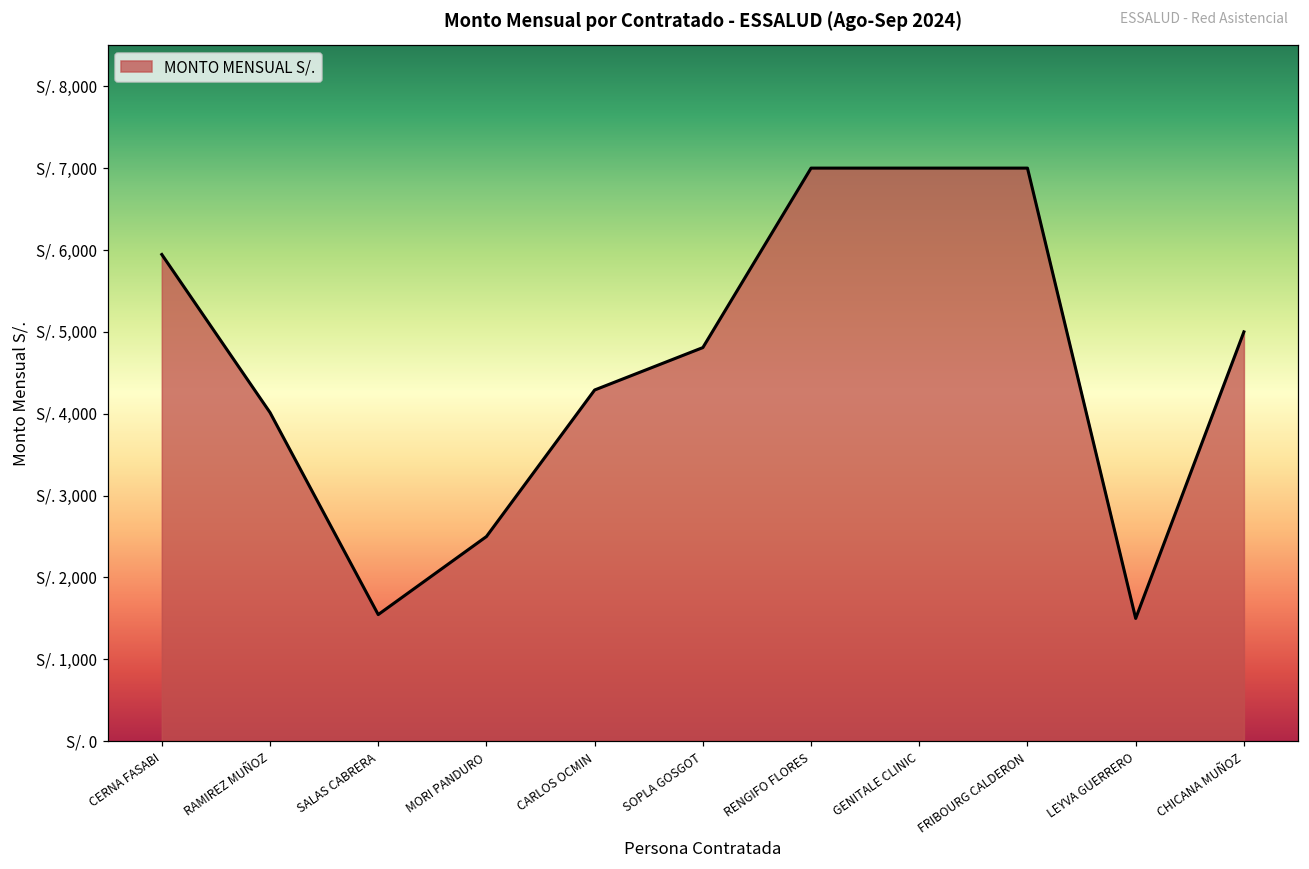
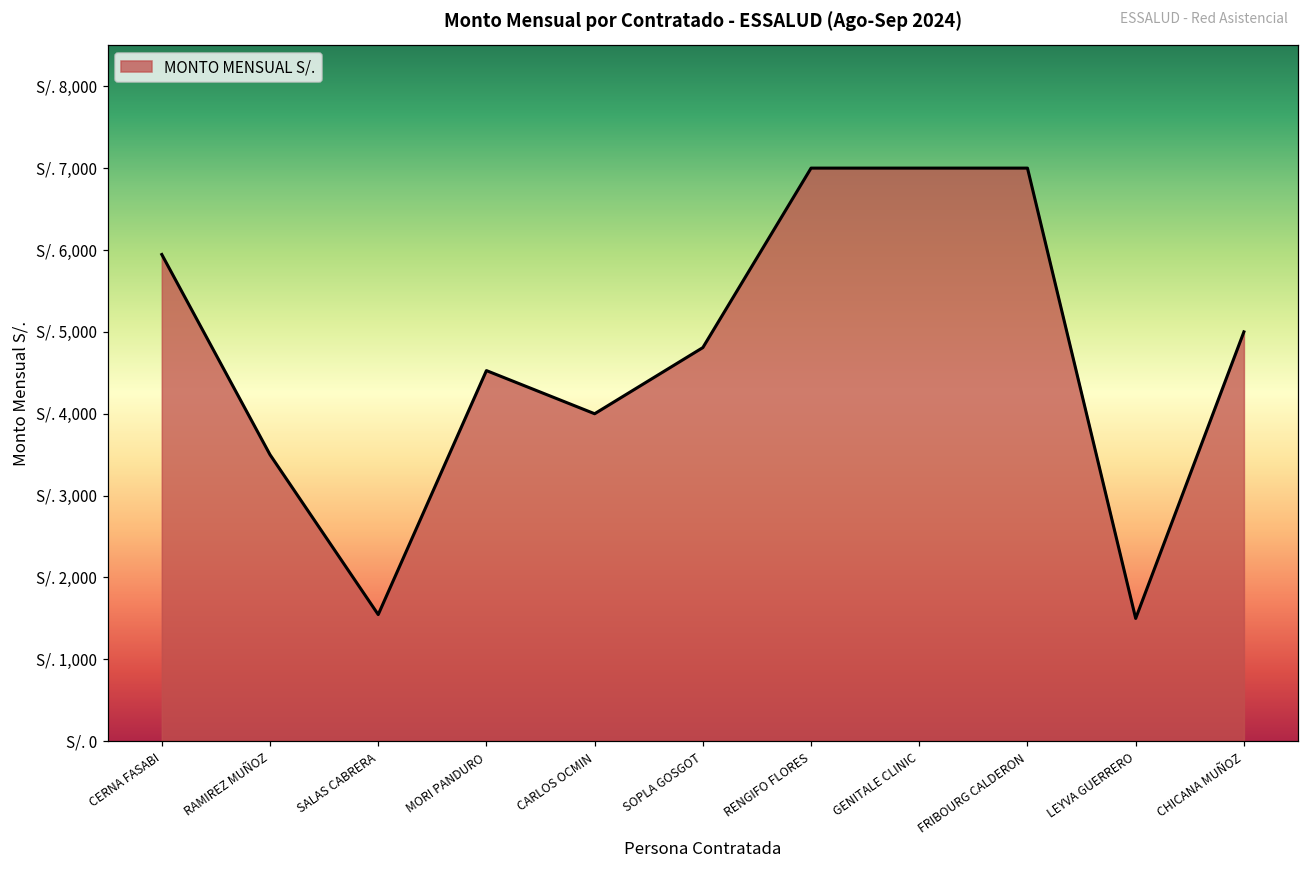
  {
    "CERNA FASABI": "S/. 5,900",
-   "RAMIREZ MUÑOZ": "S/. 4,000",
+   "RAMIREZ MUÑOZ": "S/. 3,500",
    "SALAS CABRERA": "S/. 1,500",
-   "MORI PANDURO": "S/. 2,500",
-   "CARLOS OCMIN": "S/. 4,300",
+   "MORI PANDURO": "S/. 4,500",
+   "CARLOS OCMIN": "S/. 4,000",
    "SOPLA GOSGOT": "S/. 4,800",
    "RENGIFO FLORES": "S/. 7,000",
    "GENITALE CLINIC": "S/. 7,000",
    "FRIBOURG CALDERON": "S/. 7,000",
    "LEYVA GUERRERO": "S/. 1,500",
    "CHICANA MUÑOZ": "S/. 5,000"
  }
